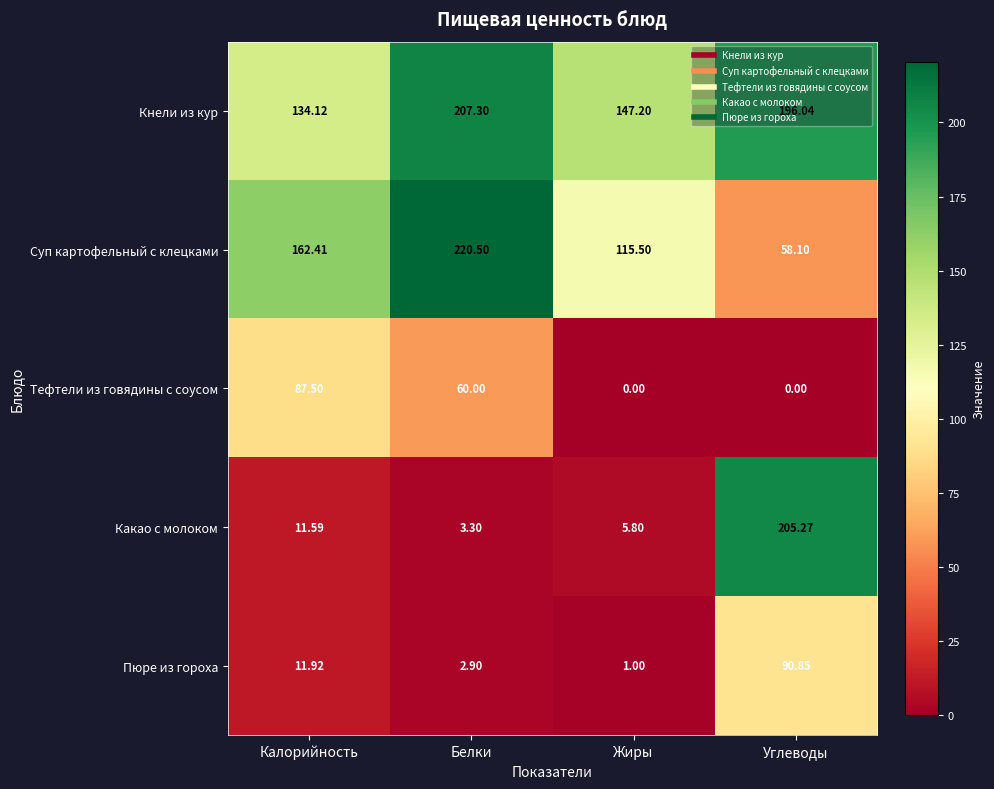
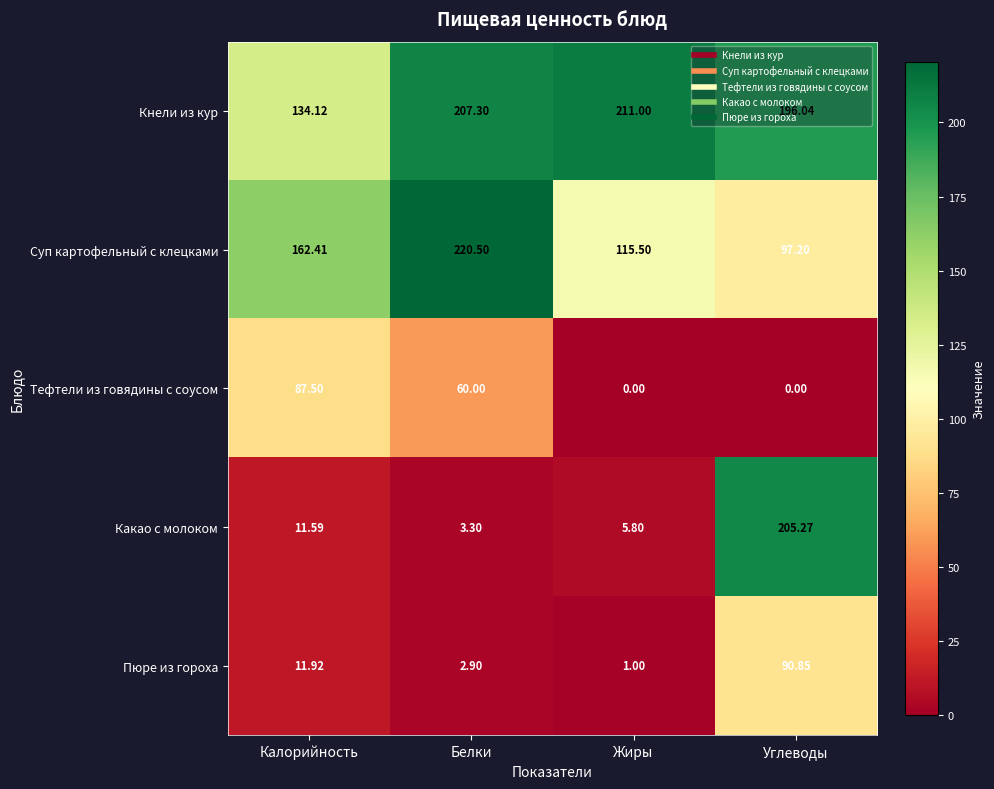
  {
    "Кнели из кур": {
      "Калорийность": 134.12,
      "Белки": 207.30,
-     "Жиры": 147.20
+     "Жиры": 211.00
    },
    "Суп картофельный с клецками": {
      "Калорийность": 162.41,
      "Белки": 220.50,
      "Жиры": 115.50,
-     "Углеводы": 58.10
+     "Углеводы": 97.20
    },
    "Тефтели из говядины с соусом": {
      "Калорийность": 87.50,
      "Белки": 60.00,
      "Жиры": 0.00,
      "Углеводы": 0.00
    },
    "Какао с молоком": {
      "Калорийность": 11.59,
      "Белки": 3.30,
      "Жиры": 5.80,
      "Углеводы": 205.27
    },
    "Пюре из гороха": {
      "Калорийность": 11.92,
      "Белки": 2.90,
      "Жиры": 1.00,
      "Углеводы": 90.85
    }
  }
